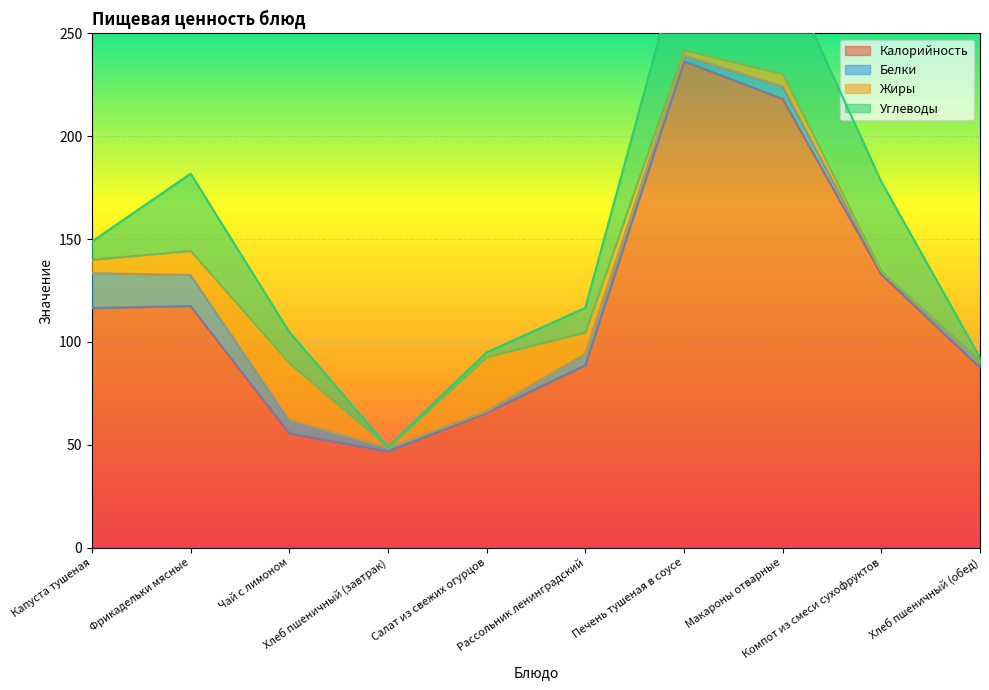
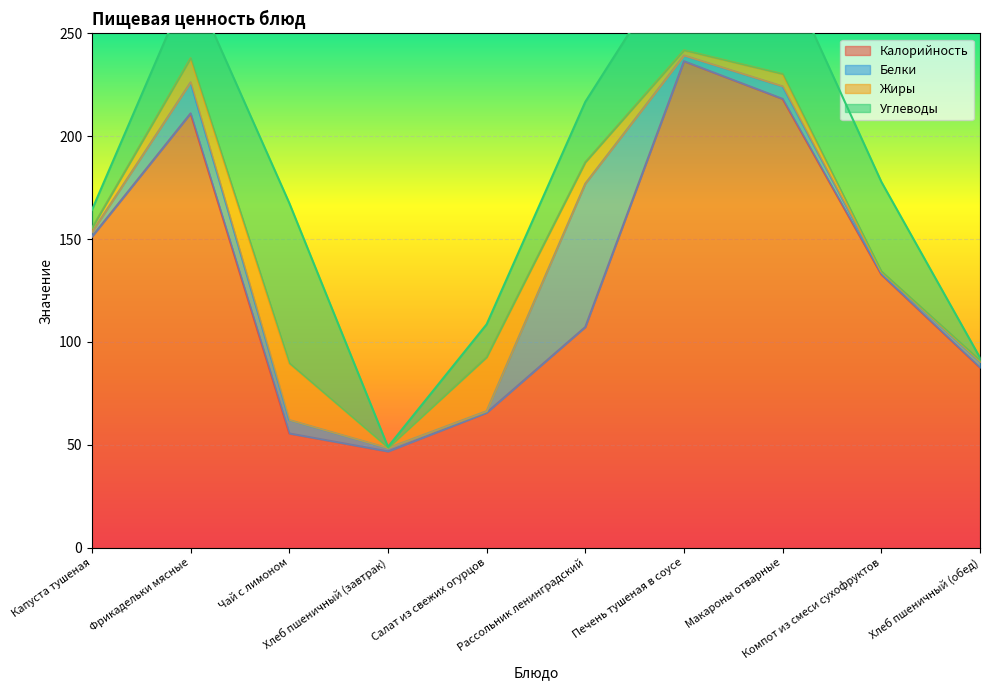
  {
    "Калорийность": {
-     "Капуста тушеная": 116,
-     "Фрикадельки мясные": 117,
+     "Капуста тушеная": 151,
+     "Фрикадельки мясные": 211,
      "Чай с лимоном": 56,
      "Хлеб пшеничный (завтрак)": 47,
-     "Рассольник ленинградский": 89,
+     "Рассольник ленинградский": 107,
      "Печень тушеная в соусе": 237,
      "Макароны отварные": 218,
      "Хлеб пшеничный (обед)": 88
    },
    "Белки": {
-     "Капуста тушеная": 17,
+     "Капуста тушеная": 2,
      "Фрикадельки мясные": 15,
      "Чай с лимоном": 7,
-     "Рассольник ленинградский": 6,
+     "Рассольник ленинградский": 70,
      "Печень тушеная в соусе": 3,
      "Макароны отварные": 6
    },
    "Жиры": {
-     "Капуста тушеная": 6,
+     "Капуста тушеная": 2,
      "Фрикадельки мясные": 12,
      "Чай с лимоном": 28,
      "Салат из свежих огурцов": 26,
      "Рассольник ленинградский": 10,
      "Печень тушеная в соусе": 3,
      "Макароны отварные": 6
    },
    "Углеводы": {
      "Капуста тушеная": 9,
-     "Чай с лимоном": 15,
-     "Салат из свежих огурцов": 2,
-     "Рассольник ленинградский": 12,
+     "Чай с лимоном": 78,
+     "Салат из свежих огурцов": 16,
+     "Рассольник ленинградский": 29,
      "Компот из смеси сухофруктов": 44,
      "Хлеб пшеничный (обед)": 1
    }
  }
